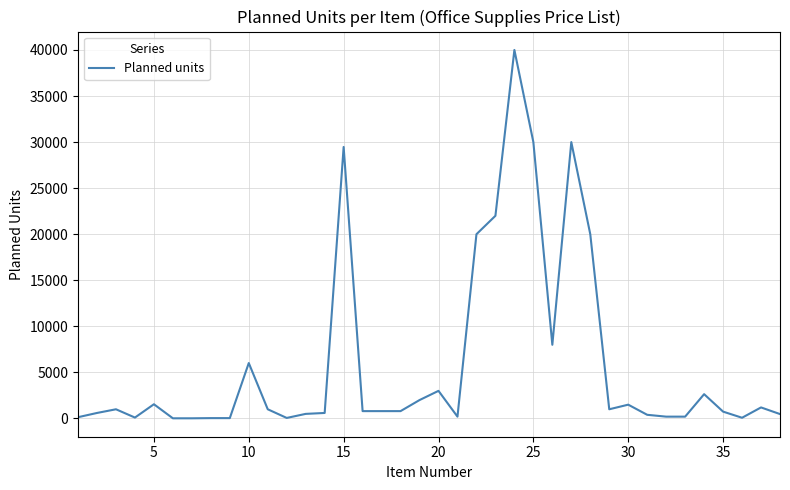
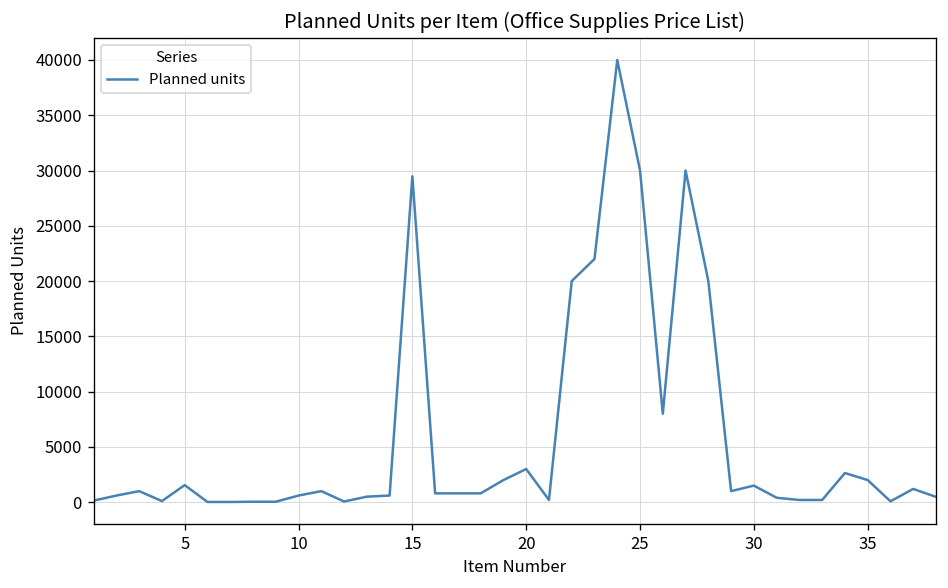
  {
    "5": 2000,
-   "10": 6000,
+   "10": 1000,
    "15": 29000,
    "20": 3000,
    "25": 30000,
    "30": 2000,
-   "35": 1000
+   "35": 2000
  }
